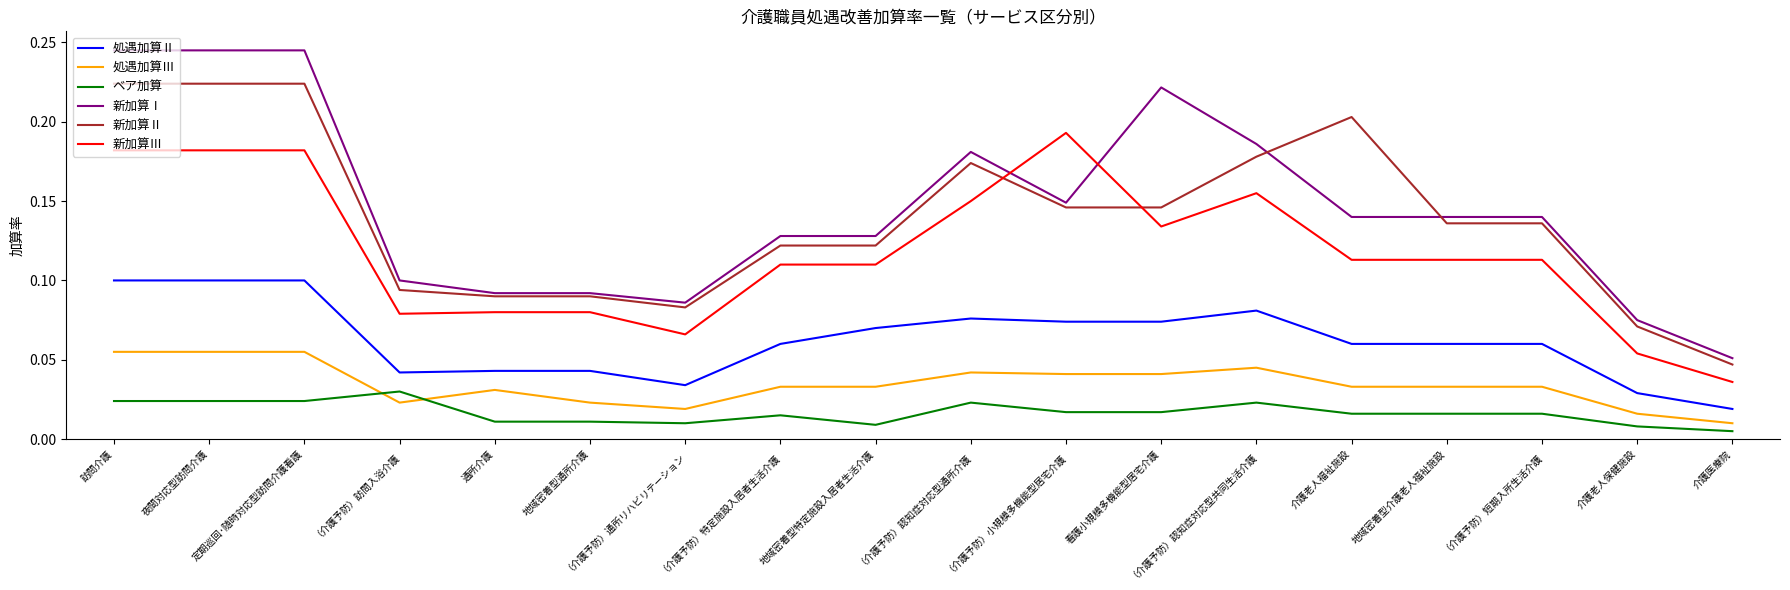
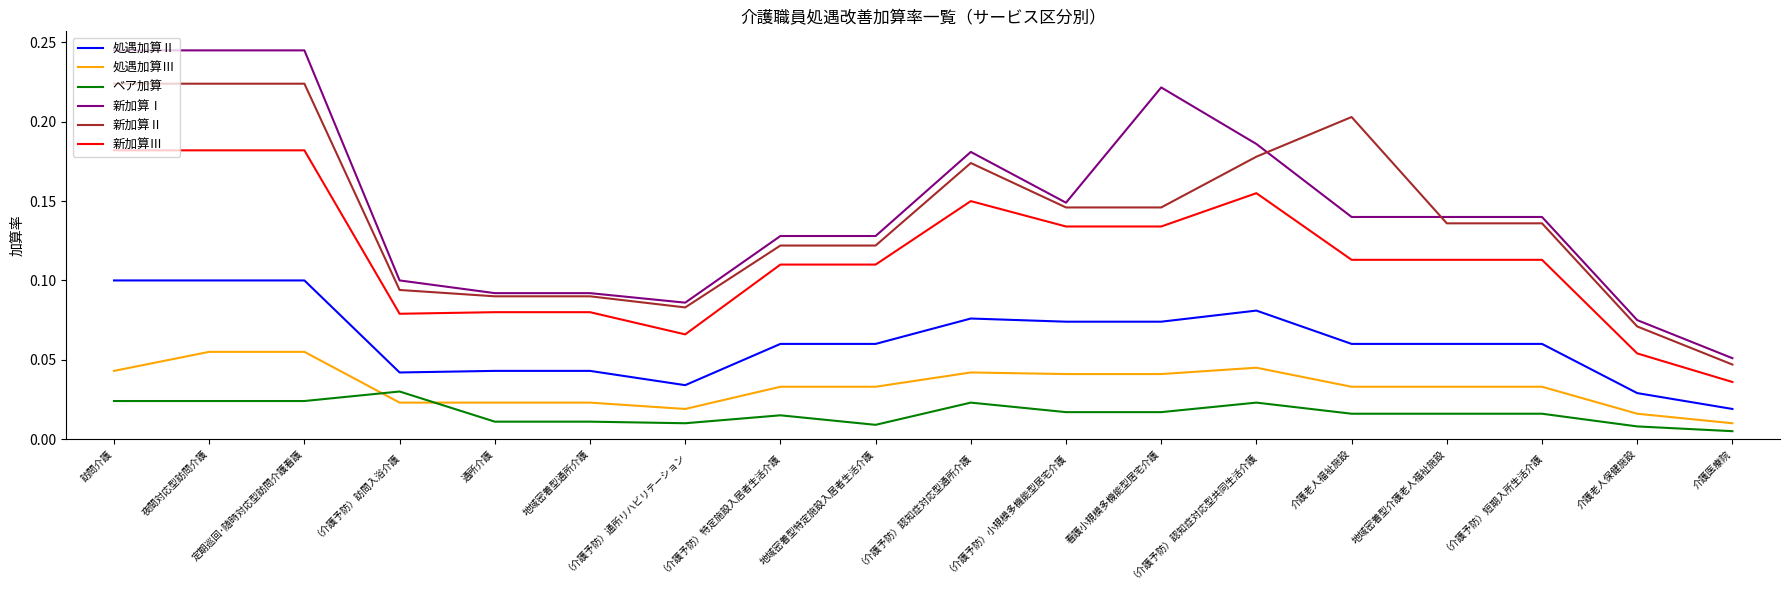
  {
    "処遇加算Ⅱ": {
      "訪問介護": 0.10,
      "夜間対応型訪問介護": 0.10,
      "定期巡回･随時対応型訪問介護看護": 0.10,
      "（介護予防）訪問入浴介護": 0.042,
      "通所介護": 0.043,
      "地域密着型通所介護": 0.043,
      "（介護予防）通所リハビリテーション": 0.034,
      "（介護予防）特定施設入居者生活介護": 0.06,
-     "地域密着型特定施設入居者生活介護": 0.07,
+     "地域密着型特定施設入居者生活介護": 0.06,
      "（介護予防）認知症対応型通所介護": 0.076,
      "（介護予防）小規模多機能型居宅介護": 0.074,
      "看護小規模多機能型居宅介護": 0.074,
      "（介護予防）認知症対応型共同生活介護": 0.08,
      "介護老人福祉施設": 0.06,
      "地域密着型介護老人福祉施設": 0.06,
      "（介護予防）短期入所生活介護": 0.06,
      "介護老人保健施設": 0.03,
      "介護医療院": 0.02
    },
    "処遇加算Ⅲ": {
-     "訪問介護": 0.055,
+     "訪問介護": 0.043,
      "夜間対応型訪問介護": 0.055,
      "定期巡回･随時対応型訪問介護看護": 0.055,
      "（介護予防）訪問入浴介護": 0.023,
-     "通所介護": 0.031,
+     "通所介護": 0.023,
      "地域密着型通所介護": 0.023,
      "（介護予防）通所リハビリテーション": 0.019,
      "（介護予防）特定施設入居者生活介護": 0.033,
      "地域密着型特定施設入居者生活介護": 0.033,
      "（介護予防）認知症対応型通所介護": 0.042,
      "（介護予防）小規模多機能型居宅介護": 0.041,
      "看護小規模多機能型居宅介護": 0.041,
      "（介護予防）認知症対応型共同生活介護": 0.045,
      "介護老人福祉施設": 0.033,
      "地域密着型介護老人福祉施設": 0.033,
      "（介護予防）短期入所生活介護": 0.033,
      "介護老人保健施設": 0.016,
      "介護医療院": 0.010
    },
    "ベア加算": {
      "訪問介護": 0.024,
      "夜間対応型訪問介護": 0.024,
      "定期巡回･随時対応型訪問介護看護": 0.024,
      "（介護予防）訪問入浴介護": 0.030,
      "通所介護": 0.011,
      "地域密着型通所介護": 0.011,
      "（介護予防）通所リハビリテーション": 0.010,
      "（介護予防）特定施設入居者生活介護": 0.015,
      "地域密着型特定施設入居者生活介護": 0.009,
      "（介護予防）認知症対応型通所介護": 0.023,
      "（介護予防）小規模多機能型居宅介護": 0.017,
      "看護小規模多機能型居宅介護": 0.017,
      "（介護予防）認知症対応型共同生活介護": 0.023,
      "介護老人福祉施設": 0.016,
      "地域密着型介護老人福祉施設": 0.016,
      "（介護予防）短期入所生活介護": 0.016,
      "介護老人保健施設": 0.008,
      "介護医療院": 0.005
    },
    "新加算Ⅰ": {
      "夜間対応型訪問介護": 0.245,
      "定期巡回･随時対応型訪問介護看護": 0.245,
      "（介護予防）訪問入浴介護": 0.100,
      "通所介護": 0.092,
      "地域密着型通所介護": 0.092,
      "（介護予防）通所リハビリテーション": 0.086,
      "（介護予防）特定施設入居者生活介護": 0.128,
      "地域密着型特定施設入居者生活介護": 0.128,
      "（介護予防）認知症対応型通所介護": 0.181,
      "（介護予防）小規模多機能型居宅介護": 0.149,
      "看護小規模多機能型居宅介護": 0.222,
      "（介護予防）認知症対応型共同生活介護": 0.186,
      "介護老人福祉施設": 0.140,
      "地域密着型介護老人福祉施設": 0.140,
      "（介護予防）短期入所生活介護": 0.140,
      "介護老人保健施設": 0.075,
      "介護医療院": 0.051
    },
    "新加算Ⅱ": {
      "夜間対応型訪問介護": 0.224,
      "定期巡回･随時対応型訪問介護看護": 0.224,
      "（介護予防）訪問入浴介護": 0.094,
      "通所介護": 0.090,
      "地域密着型通所介護": 0.090,
      "（介護予防）通所リハビリテーション": 0.083,
      "（介護予防）特定施設入居者生活介護": 0.122,
      "地域密着型特定施設入居者生活介護": 0.122,
      "（介護予防）認知症対応型通所介護": 0.174,
      "（介護予防）小規模多機能型居宅介護": 0.146,
      "看護小規模多機能型居宅介護": 0.146,
      "（介護予防）認知症対応型共同生活介護": 0.178,
      "介護老人福祉施設": 0.203,
      "地域密着型介護老人福祉施設": 0.136,
      "（介護予防）短期入所生活介護": 0.136,
      "介護老人保健施設": 0.071,
      "介護医療院": 0.047
    },
    "新加算Ⅲ": {
      "夜間対応型訪問介護": 0.182,
      "定期巡回･随時対応型訪問介護看護": 0.182,
      "（介護予防）訪問入浴介護": 0.079,
      "通所介護": 0.080,
      "地域密着型通所介護": 0.080,
      "（介護予防）通所リハビリテーション": 0.066,
      "（介護予防）特定施設入居者生活介護": 0.110,
      "地域密着型特定施設入居者生活介護": 0.110,
      "（介護予防）認知症対応型通所介護": 0.150,
-     "（介護予防）小規模多機能型居宅介護": 0.193,
+     "（介護予防）小規模多機能型居宅介護": 0.134,
      "看護小規模多機能型居宅介護": 0.134,
      "（介護予防）認知症対応型共同生活介護": 0.155,
      "介護老人福祉施設": 0.113,
      "地域密着型介護老人福祉施設": 0.113,
      "（介護予防）短期入所生活介護": 0.113,
      "介護老人保健施設": 0.054,
      "介護医療院": 0.036
    }
  }
